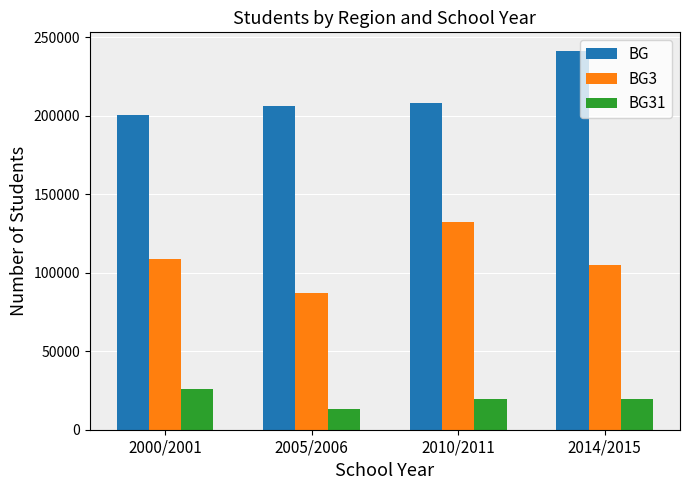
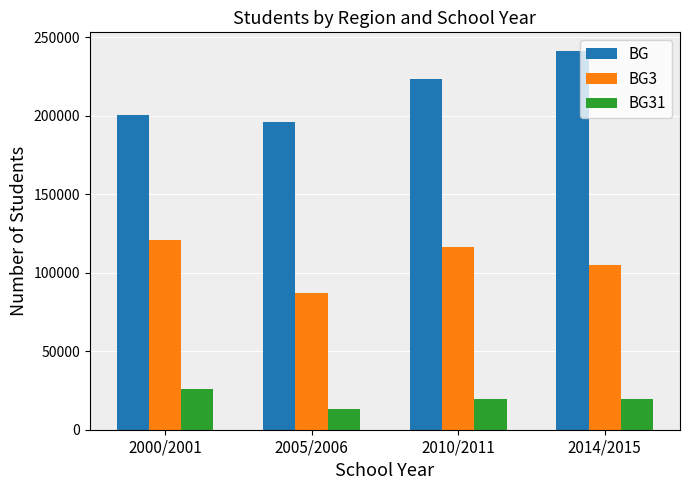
  {
    "BG": {
      "2000/2001": 200000,
-     "2005/2006": 206000,
-     "2010/2011": 208000,
+     "2005/2006": 196000,
+     "2010/2011": 223000,
      "2014/2015": 241000
    },
    "BG3": {
-     "2000/2001": 109000,
+     "2000/2001": 121000,
      "2005/2006": 87000,
-     "2010/2011": 132000,
+     "2010/2011": 116000,
      "2014/2015": 105000
    },
    "BG31": {
      "2000/2001": 26000,
      "2005/2006": 13000,
      "2010/2011": 20000,
      "2014/2015": 19000
    }
  }
